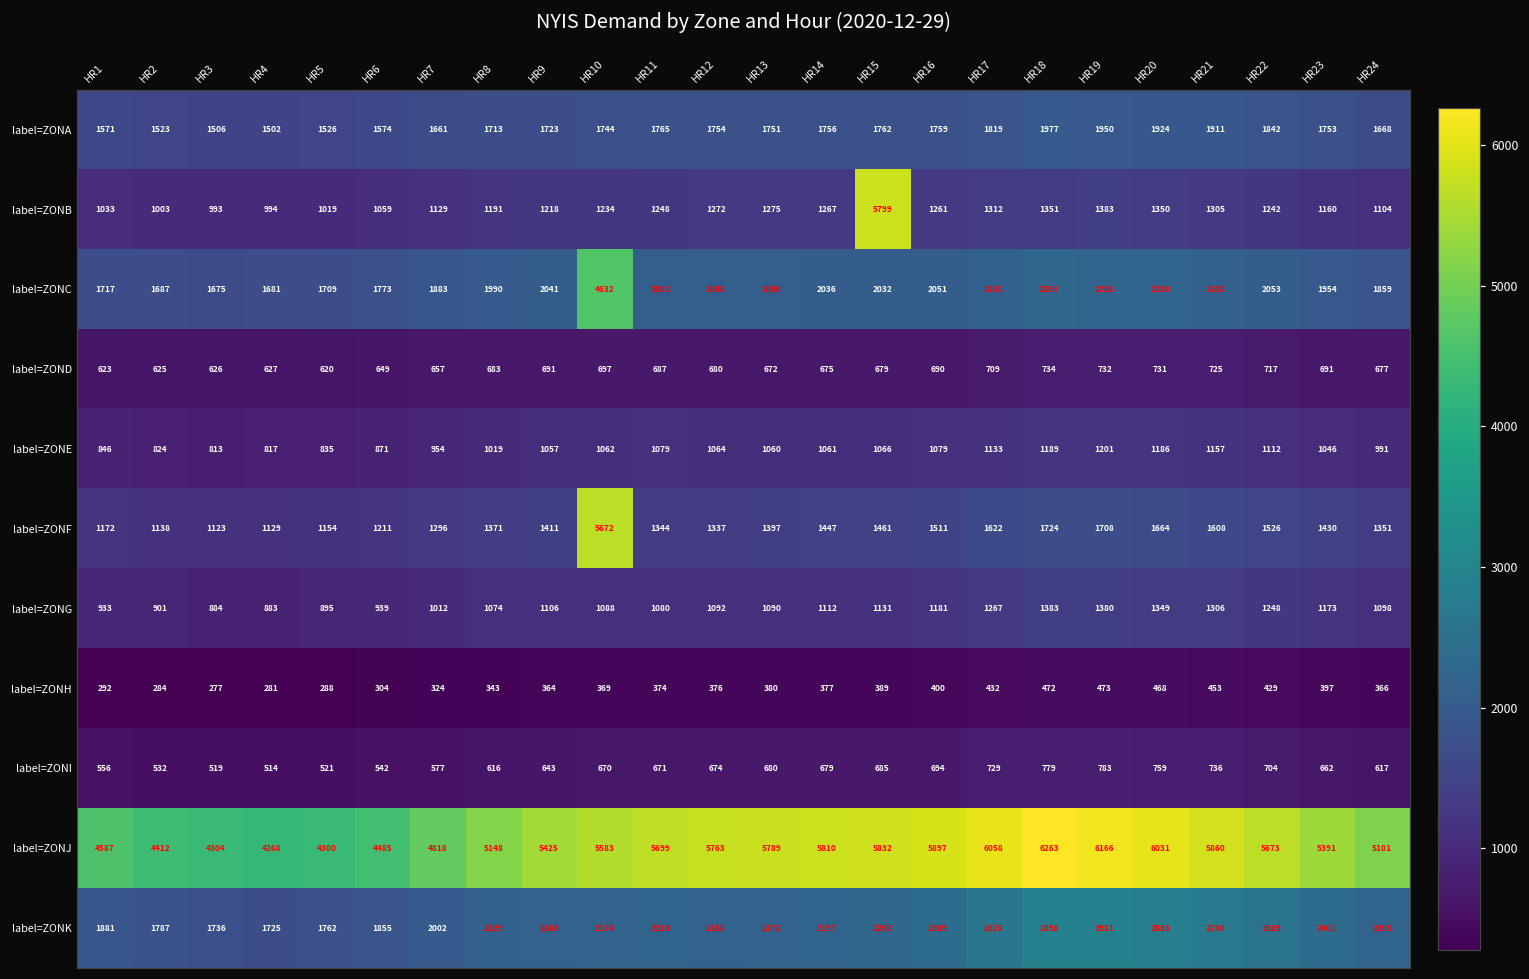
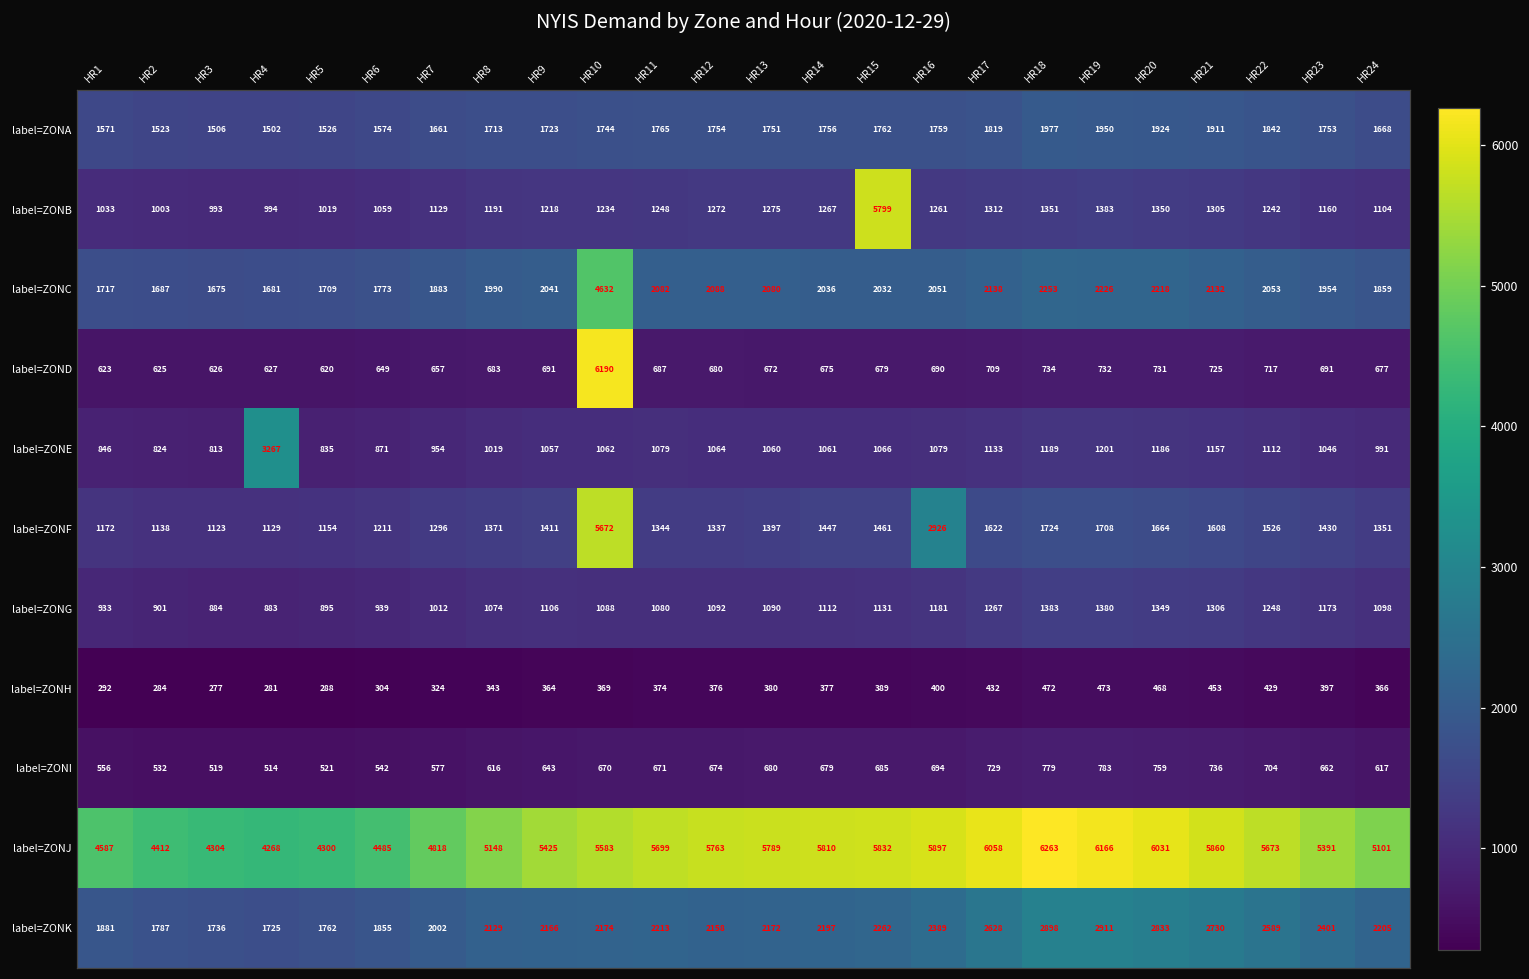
  {
    "label=ZOND": {
      "HR1": 623,
      "HR2": 625,
      "HR3": 626,
      "HR4": 627,
      "HR5": 620,
      "HR6": 649,
      "HR7": 657,
      "HR8": 683,
      "HR9": 691,
-     "HR10": 697,
+     "HR10": 6190,
      "HR11": 687,
      "HR12": 680,
      "HR13": 672,
      "HR14": 675,
      "HR15": 679,
      "HR16": 690,
      "HR17": 709,
      "HR18": 734,
      "HR19": 732,
      "HR20": 731,
      "HR21": 725,
      "HR22": 717,
      "HR23": 691,
      "HR24": 677
    },
    "label=ZONE": {
      "HR1": 846,
      "HR2": 824,
      "HR3": 813,
-     "HR4": 817,
+     "HR4": 3267,
      "HR5": 835,
      "HR6": 871,
      "HR7": 954,
      "HR8": 1019,
      "HR9": 1057,
      "HR10": 1062,
      "HR11": 1079,
      "HR12": 1064,
      "HR13": 1060,
      "HR14": 1061,
      "HR15": 1066,
      "HR16": 1079,
      "HR17": 1133,
      "HR18": 1189,
      "HR19": 1201,
      "HR20": 1186,
      "HR21": 1157,
      "HR22": 1112,
      "HR23": 1046,
      "HR24": 991
    },
    "label=ZONF": {
      "HR1": 1172,
      "HR2": 1138,
      "HR3": 1123,
      "HR4": 1129,
      "HR5": 1154,
      "HR6": 1211,
      "HR7": 1296,
      "HR8": 1371,
      "HR9": 1411,
      "HR10": 5672,
      "HR11": 1344,
      "HR12": 1337,
      "HR13": 1397,
      "HR14": 1447,
      "HR15": 1461,
-     "HR16": 1511,
+     "HR16": 2926,
      "HR17": 1622,
      "HR18": 1724,
      "HR19": 1708,
      "HR20": 1664,
      "HR21": 1608,
      "HR22": 1526,
      "HR23": 1430,
      "HR24": 1351
    }
  }
